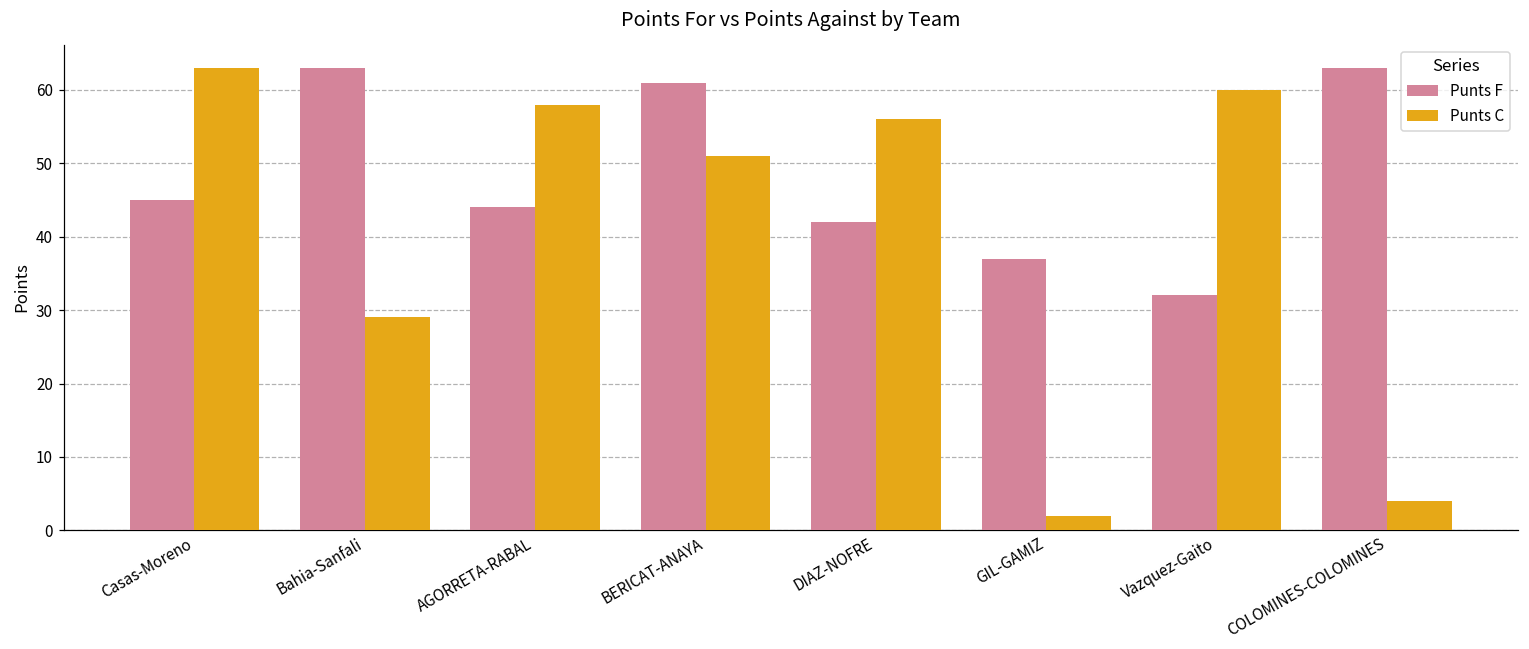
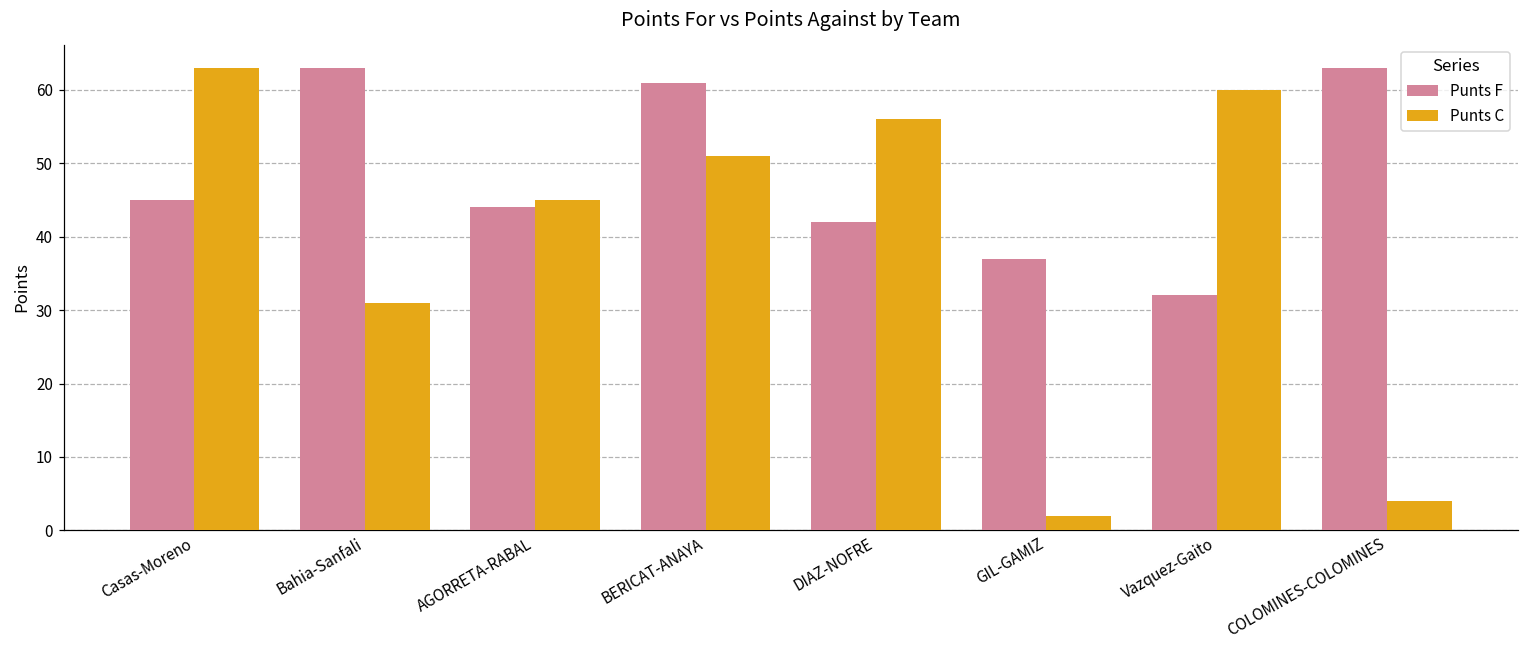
  {
    "Punts F": {
      "Casas-Moreno": 45,
      "Bahia-Sanfali": 63,
      "AGORRETA-RABAL": 44,
      "BERICAT-ANAYA": 61,
      "DIAZ-NOFRE": 42,
      "GIL-GAMIZ": 37,
      "Vazquez-Gaito": 32,
      "COLOMINES-COLOMINES": 63
    },
    "Punts C": {
      "Casas-Moreno": 63,
-     "Bahia-Sanfali": 29,
-     "AGORRETA-RABAL": 58,
+     "Bahia-Sanfali": 31,
+     "AGORRETA-RABAL": 45,
      "BERICAT-ANAYA": 51,
      "DIAZ-NOFRE": 56,
      "GIL-GAMIZ": 2,
      "Vazquez-Gaito": 60,
      "COLOMINES-COLOMINES": 4
    }
  }
